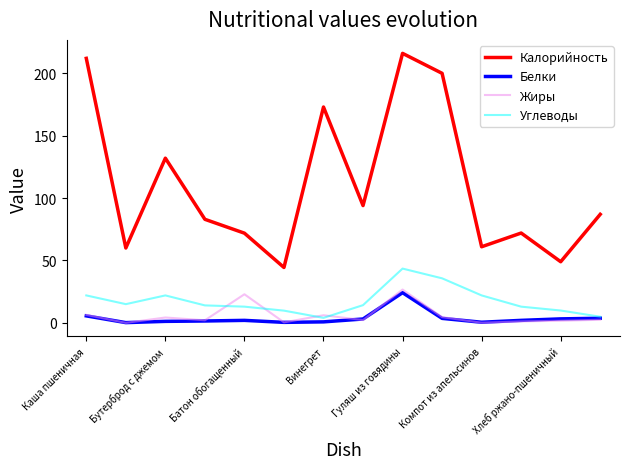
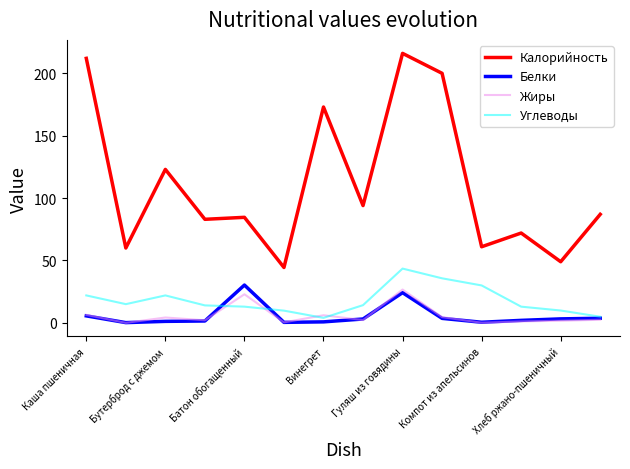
  {
    "Калорийность": {
      "Каша пшеничная": 212,
-     "Бутерброд с джемом": 132,
-     "Батон обогащенный": 72,
+     "Бутерброд с джемом": 123,
+     "Батон обогащенный": 85,
      "Винегрет": 173,
      "Гуляш из говядины": 216,
      "Компот из апельсинов": 61,
      "Хлеб ржано-пшеничный": 49
    },
    "Белки": {
      "Бутерброд с джемом": 1,
-     "Батон обогащенный": 2,
+     "Батон обогащенный": 30,
      "Винегрет": 1,
      "Гуляш из говядины": 24
    },
    "Жиры": {
      "Бутерброд с джемом": 4,
      "Батон обогащенный": 23,
      "Винегрет": 6,
      "Гуляш из говядины": 27
    },
    "Углеводы": {
      "Каша пшеничная": 22,
      "Бутерброд с джемом": 22,
      "Батон обогащенный": 13,
      "Винегрет": 4,
      "Гуляш из говядины": 44,
-     "Компот из апельсинов": 22,
+     "Компот из апельсинов": 30,
      "Хлеб ржано-пшеничный": 10
    }
  }
